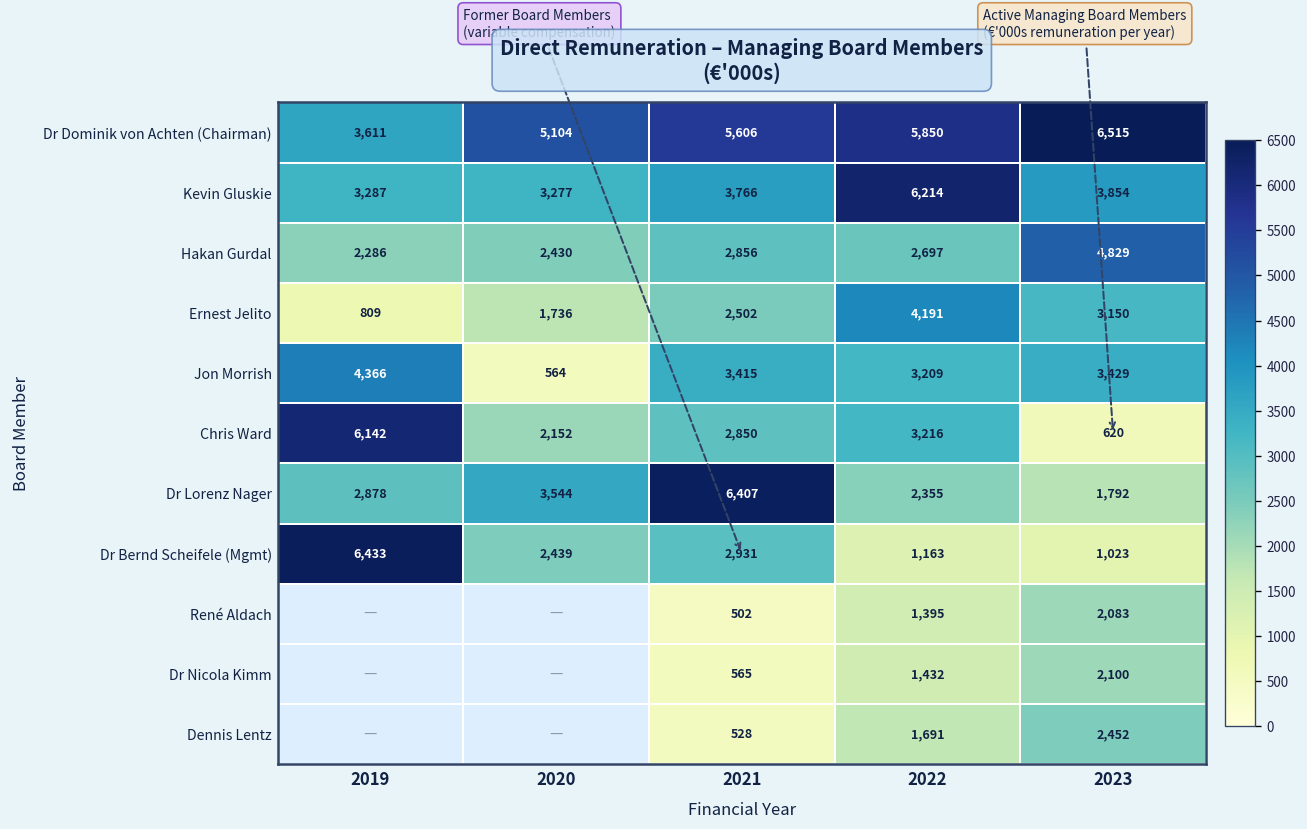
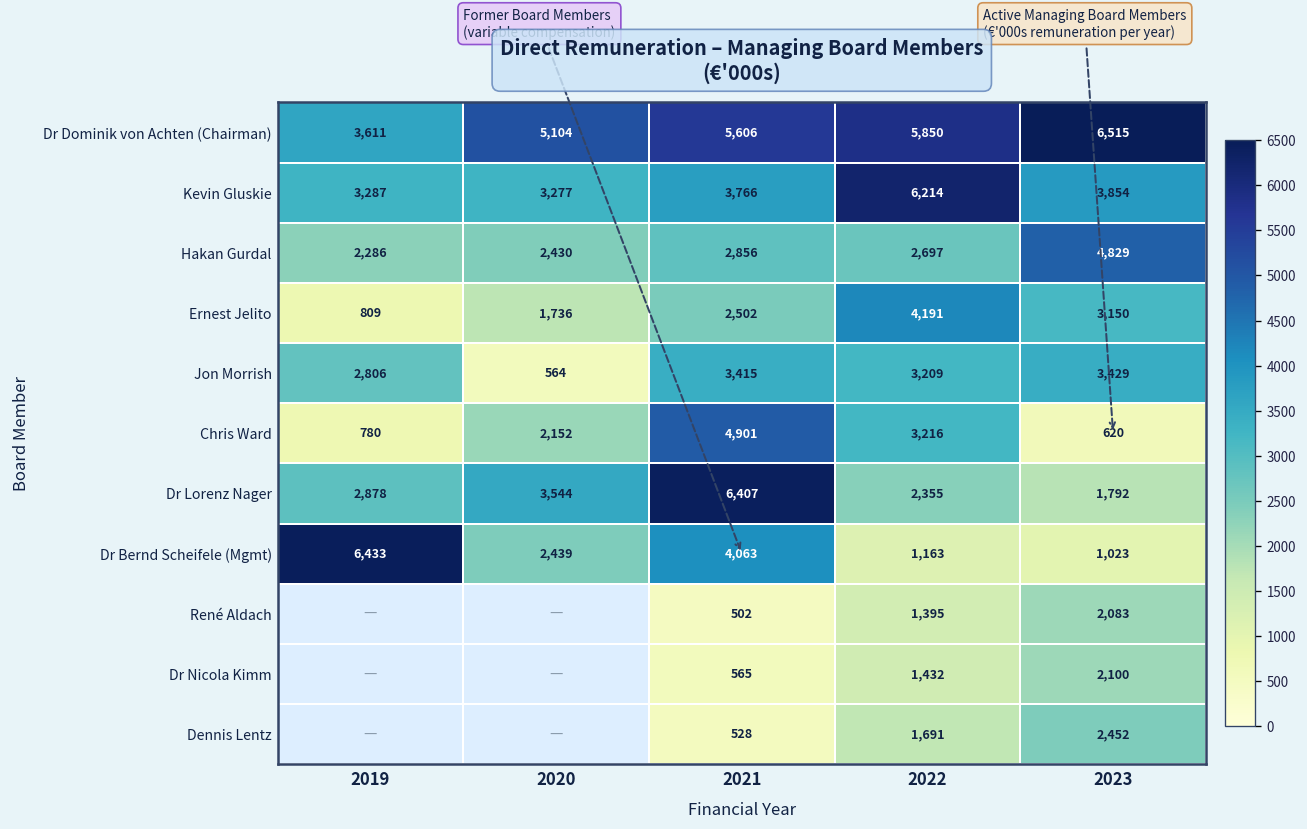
  {
    "Dr Dominik von Achten (Chairman)": {
      "2019": "3,611",
      "2022": "5,850"
    },
    "Kevin Gluskie": {
      "2019": "3,287",
      "2022": "6,214"
    },
    "Hakan Gurdal": {
      "2019": "2,286",
      "2022": "2,697"
    },
    "Ernest Jelito": {
      "2019": "809",
      "2022": "4,191"
    },
    "Jon Morrish": {
-     "2019": "4,366",
+     "2019": "2,806",
      "2022": "3,209"
    },
    "Chris Ward": {
-     "2019": "6,142",
-     "2021": "2,850",
+     "2019": "780",
+     "2021": "4,901",
      "2022": "3,216",
      "2023": "620"
    },
    "Dr Lorenz Nager": {
      "2019": "2,878",
      "2022": "2,355",
      "2023": "1,792"
    },
    "Dr Bernd Scheifele (Mgmt)": {
      "2019": "6,433",
      "2020": "2,439",
-     "2021": "2,931",
+     "2021": "4,063",
      "2022": "1,163",
      "2023": "1,023"
    },
    "René Aldach": {
      "2021": "502",
      "2022": "1,395",
      "2023": "2,083"
    },
    "Dr Nicola Kimm": {
      "2021": "565",
      "2022": "1,432",
      "2023": "2,100"
    },
    "Dennis Lentz": {
      "2021": "528",
      "2022": "1,691",
      "2023": "2,452"
    }
  }
